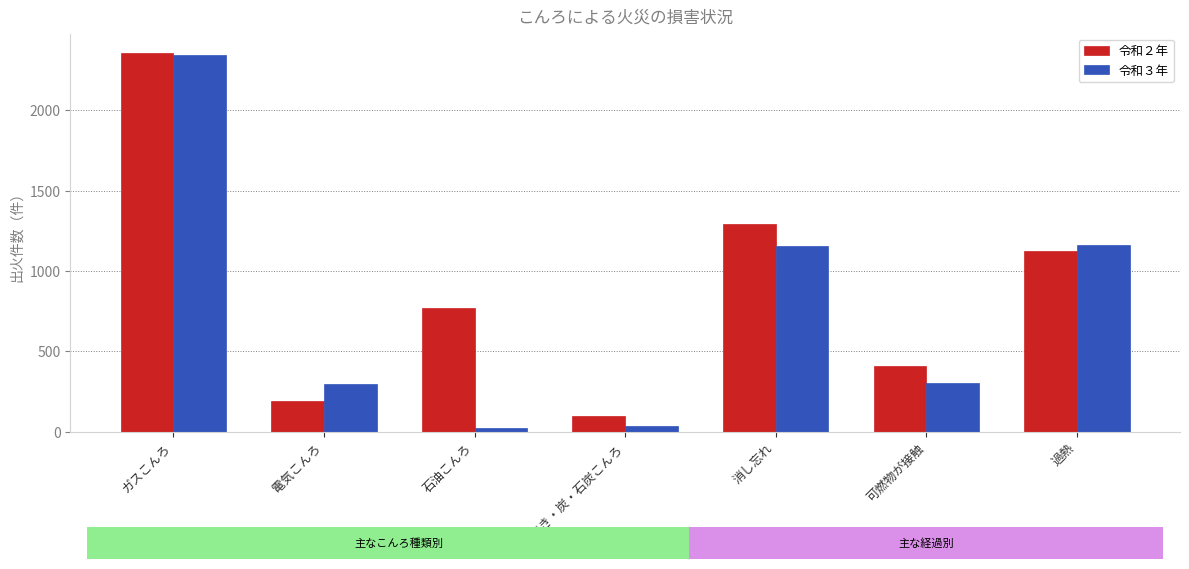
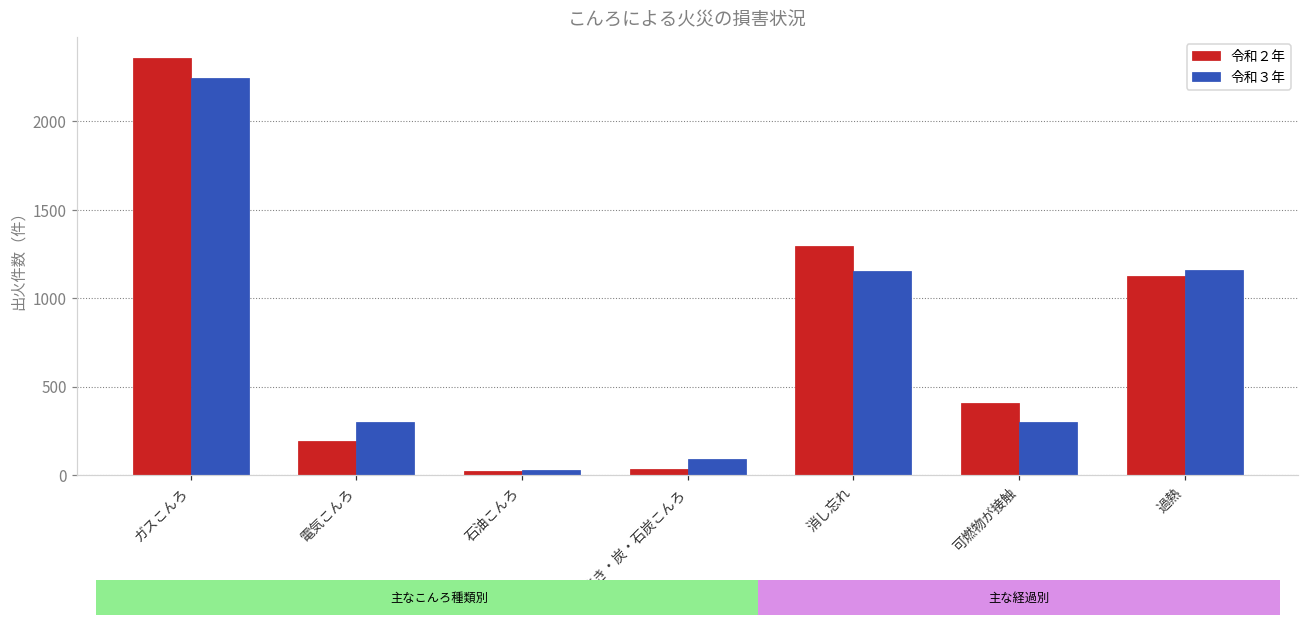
  {
    "令和２年": {
      "ガスこんろ": 2360,
      "電気こんろ": 190,
-     "石油こんろ": 770,
-     "まき・炭・石炭こんろ": 100,
+     "石油こんろ": 20,
+     "まき・炭・石炭こんろ": 30,
      "消し忘れ": 1290,
      "可燃物が接触": 410,
      "過熱": 1130
    },
    "令和３年": {
-     "ガスこんろ": 2340,
+     "ガスこんろ": 2250,
      "電気こんろ": 300,
      "石油こんろ": 30,
-     "まき・炭・石炭こんろ": 40,
+     "まき・炭・石炭こんろ": 90,
      "消し忘れ": 1150,
      "可燃物が接触": 300,
      "過熱": 1160
    }
  }
